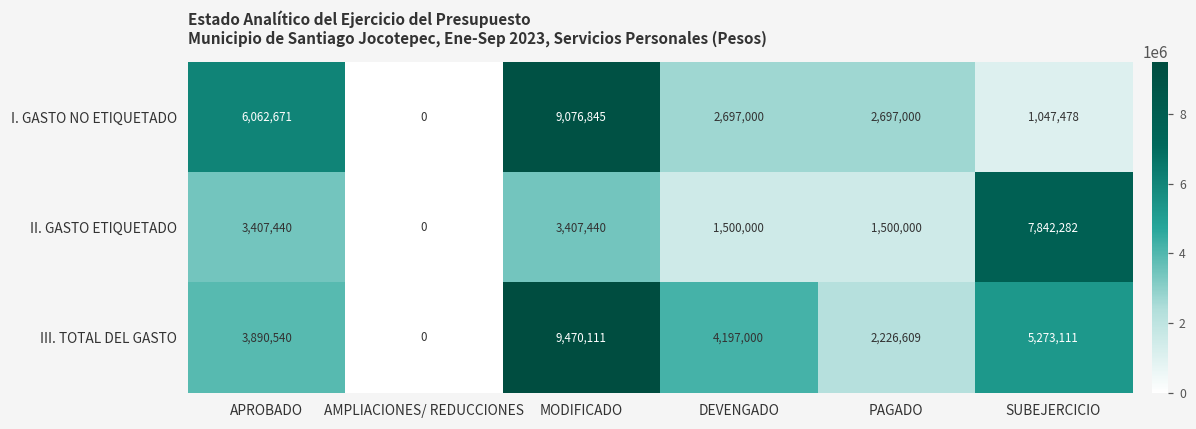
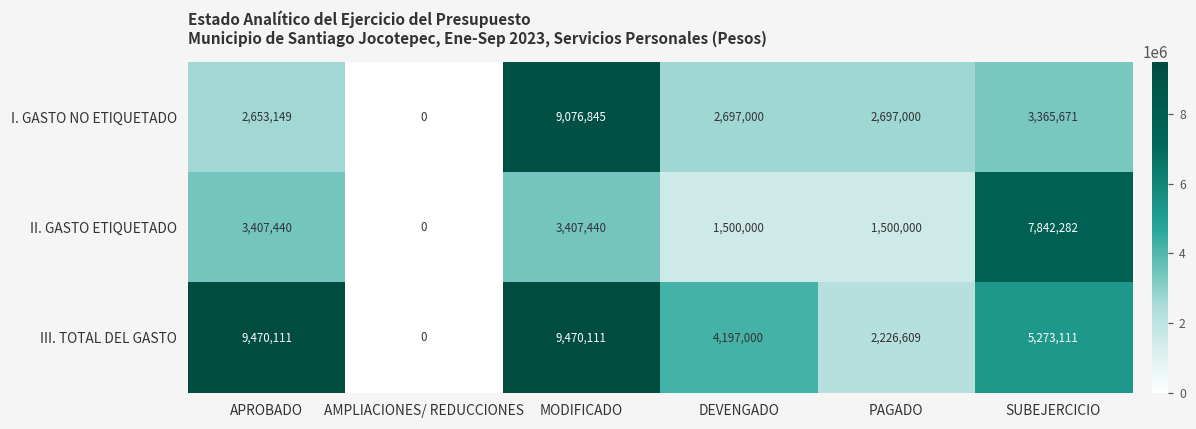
  {
    "I. GASTO NO ETIQUETADO": {
-     "APROBADO": "6,062,671",
+     "APROBADO": "2,653,149",
      "AMPLIACIONES/ REDUCCIONES": "0",
      "MODIFICADO": "9,076,845",
      "DEVENGADO": "2,697,000",
      "PAGADO": "2,697,000",
-     "SUBEJERCICIO": "1,047,478"
+     "SUBEJERCICIO": "3,365,671"
    },
    "II. GASTO ETIQUETADO": {
      "APROBADO": "3,407,440",
      "AMPLIACIONES/ REDUCCIONES": "0",
      "MODIFICADO": "3,407,440",
      "DEVENGADO": "1,500,000",
      "PAGADO": "1,500,000",
      "SUBEJERCICIO": "7,842,282"
    },
    "III. TOTAL DEL GASTO": {
-     "APROBADO": "3,890,540",
+     "APROBADO": "9,470,111",
      "AMPLIACIONES/ REDUCCIONES": "0",
      "MODIFICADO": "9,470,111",
      "DEVENGADO": "4,197,000",
      "PAGADO": "2,226,609",
      "SUBEJERCICIO": "5,273,111"
    }
  }
